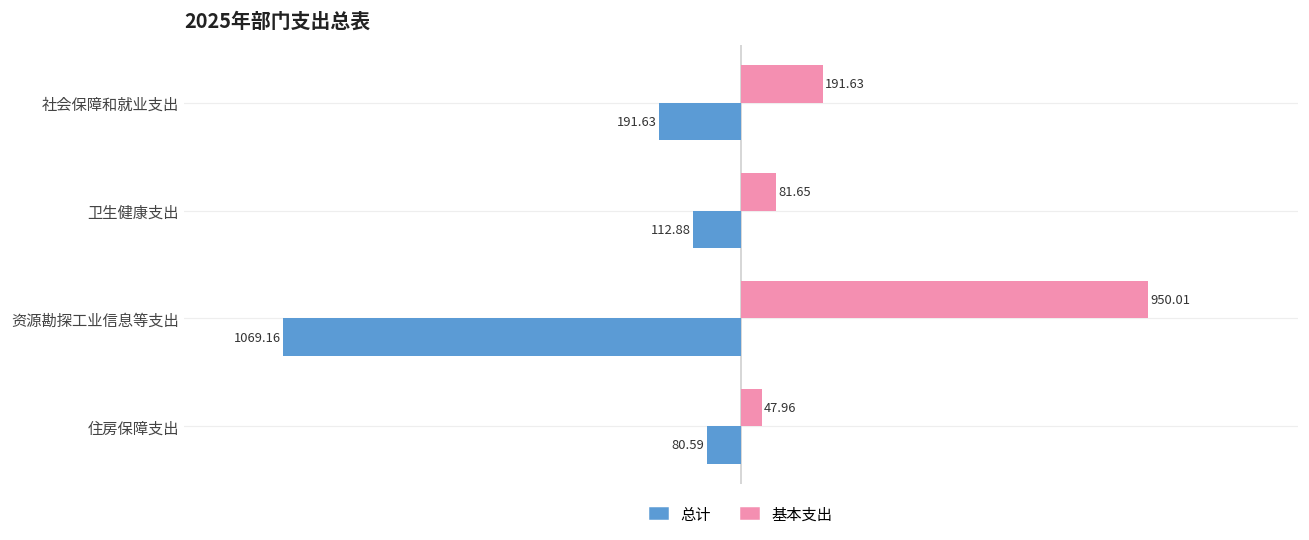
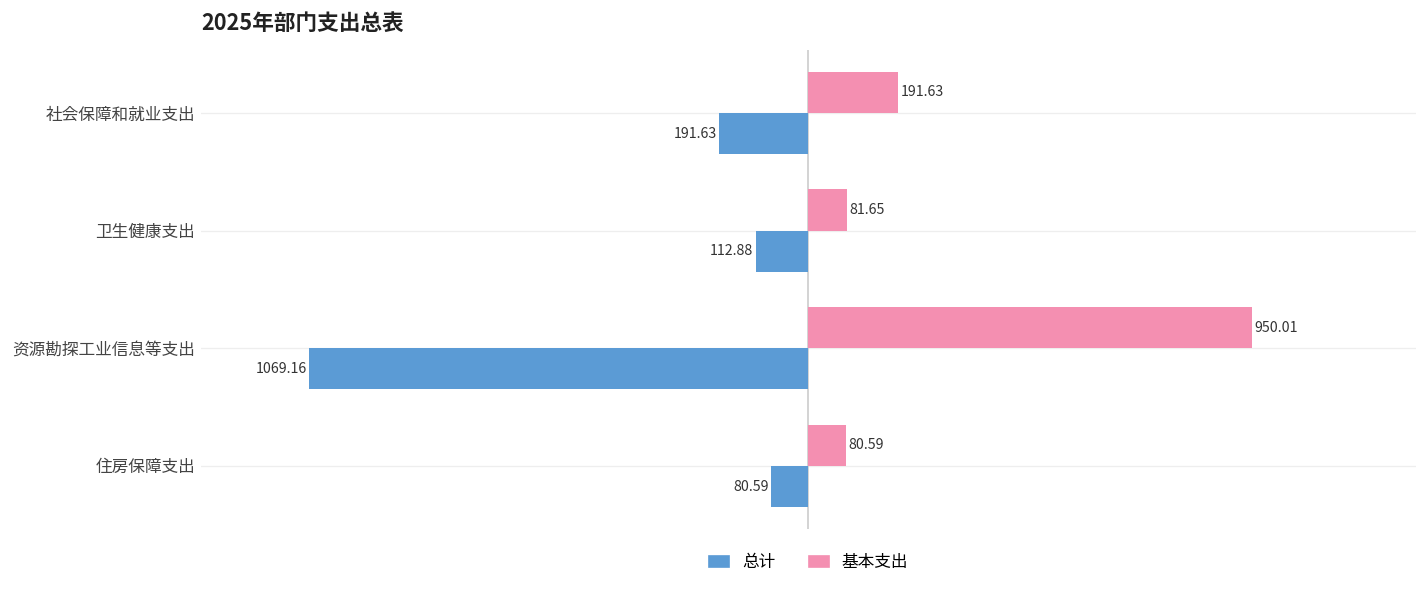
  {
    "基本支出": {
      "社会保障和就业支出": 191.63,
      "卫生健康支出": 81.65,
      "资源勘探工业信息等支出": 950.01,
-     "住房保障支出": 47.96
+     "住房保障支出": 80.59
    }
  }
